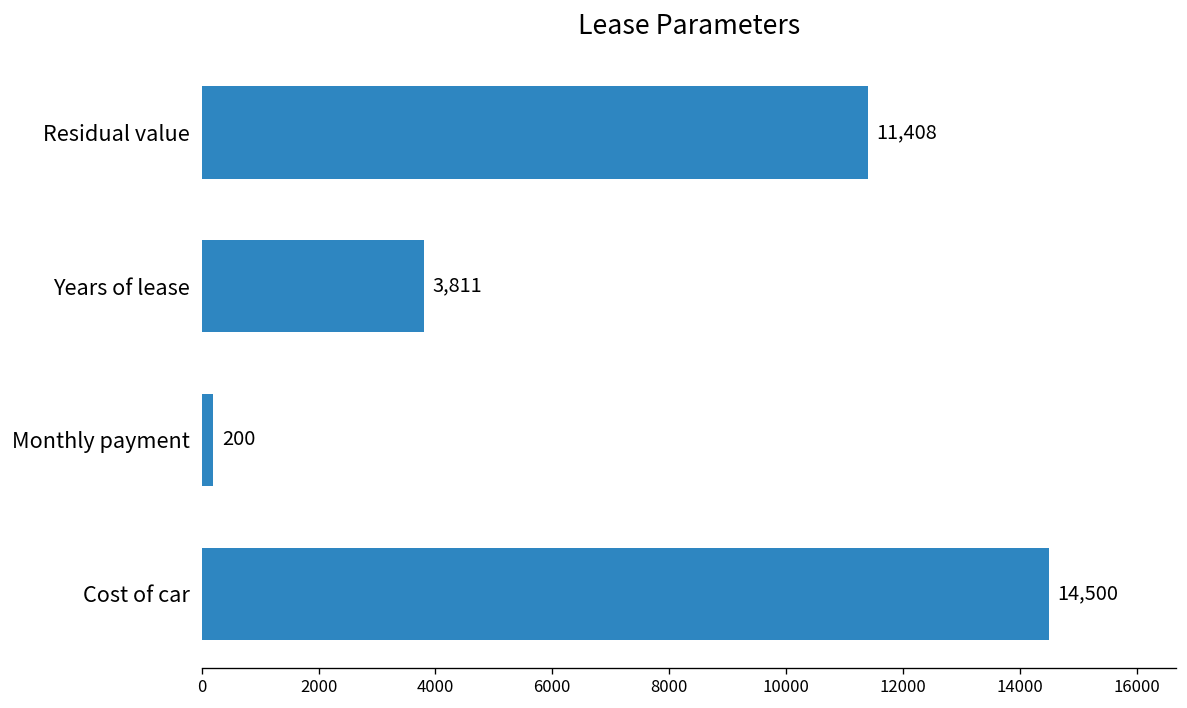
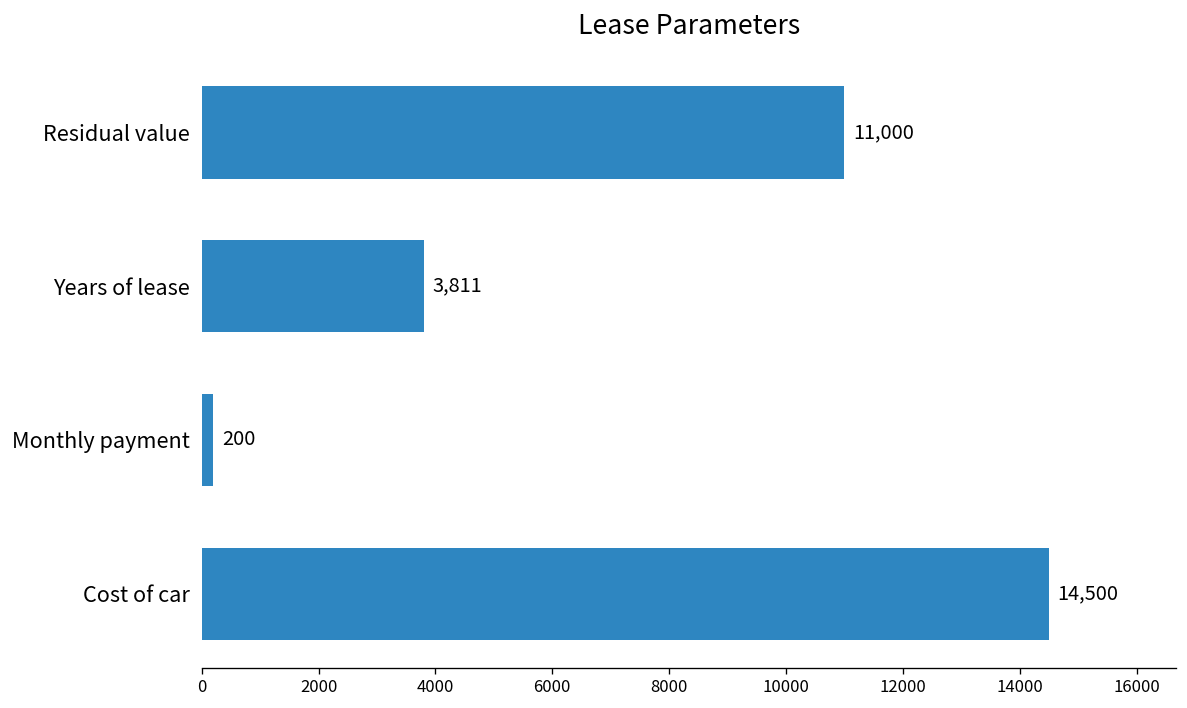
  {
-   "Residual value": "11,408",
+   "Residual value": "11,000",
    "Years of lease": "3,811",
    "Monthly payment": "200",
    "Cost of car": "14,500"
  }
